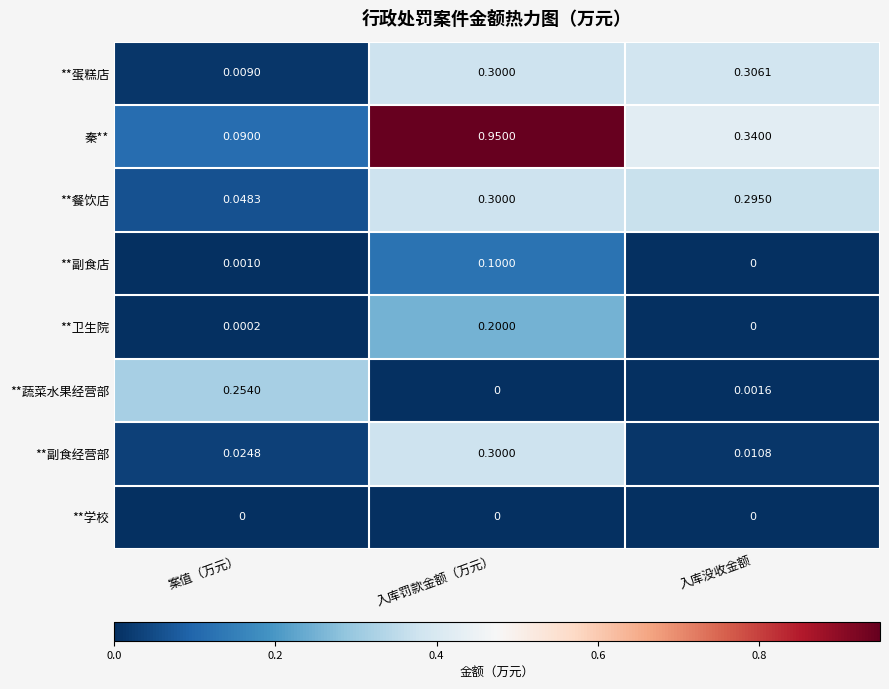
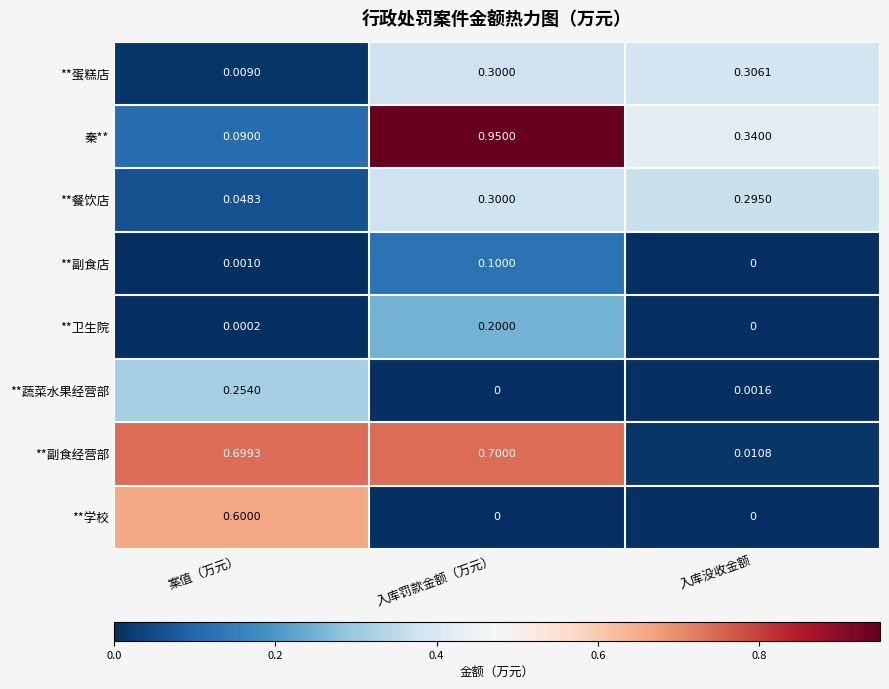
  {
    "**蛋糕店": {
      "案值（万元）": 0.0090,
      "入库罚款金额（万元）": 0.3000,
      "入库没收金额": 0.3061
    },
    "秦**": {
      "案值（万元）": 0.0900,
      "入库罚款金额（万元）": 0.9500,
      "入库没收金额": 0.3400
    },
    "**餐饮店": {
      "案值（万元）": 0.0483,
      "入库罚款金额（万元）": 0.3000,
      "入库没收金额": 0.2950
    },
    "**副食店": {
      "案值（万元）": 0.0010,
      "入库罚款金额（万元）": 0.1000,
      "入库没收金额": 0
    },
    "**卫生院": {
      "案值（万元）": 0.0002,
      "入库罚款金额（万元）": 0.2000,
      "入库没收金额": 0
    },
    "**蔬菜水果经营部": {
      "案值（万元）": 0.2540,
      "入库罚款金额（万元）": 0,
      "入库没收金额": 0.0016
    },
    "**副食经营部": {
-     "案值（万元）": 0.0248,
-     "入库罚款金额（万元）": 0.3000,
+     "案值（万元）": 0.6993,
+     "入库罚款金额（万元）": 0.7000,
      "入库没收金额": 0.0108
    },
    "**学校": {
-     "案值（万元）": 0,
+     "案值（万元）": 0.6000,
      "入库罚款金额（万元）": 0,
      "入库没收金额": 0
    }
  }
